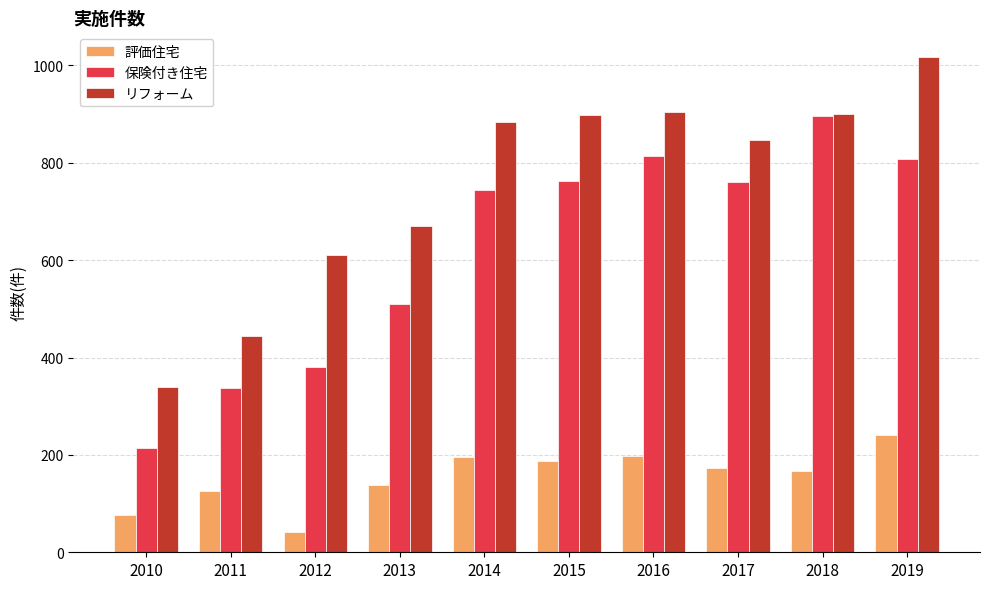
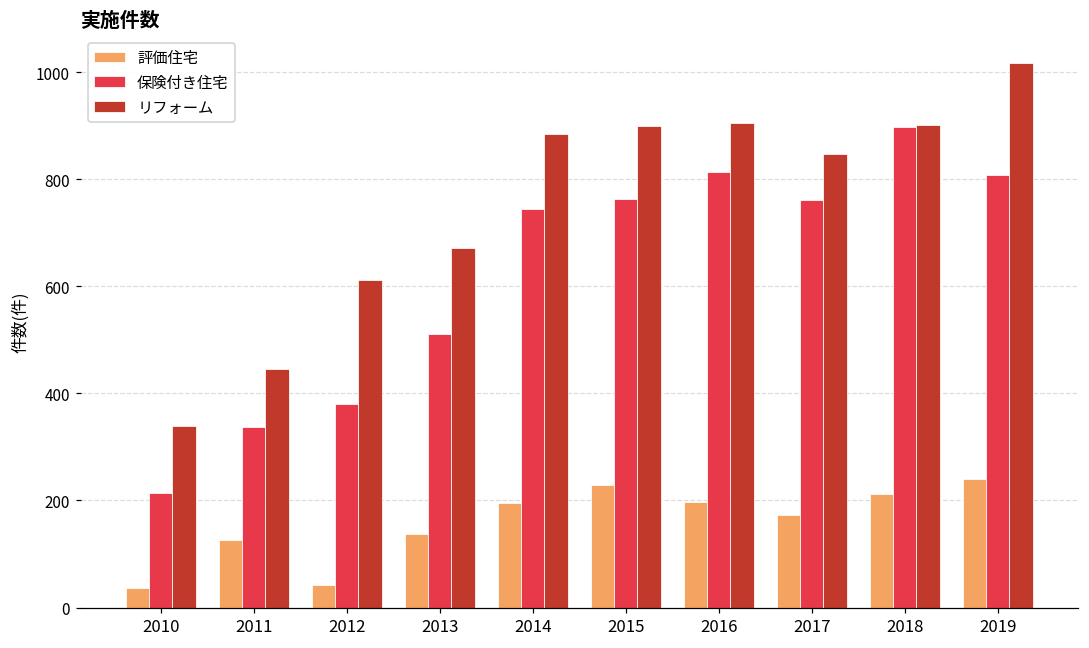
  {
    "評価住宅": {
-     "2010": 80,
+     "2010": 40,
      "2011": 130,
      "2012": 40,
      "2013": 140,
      "2014": 200,
-     "2015": 190,
+     "2015": 230,
      "2016": 200,
      "2017": 170,
-     "2018": 170,
+     "2018": 210,
      "2019": 240
    }
  }
